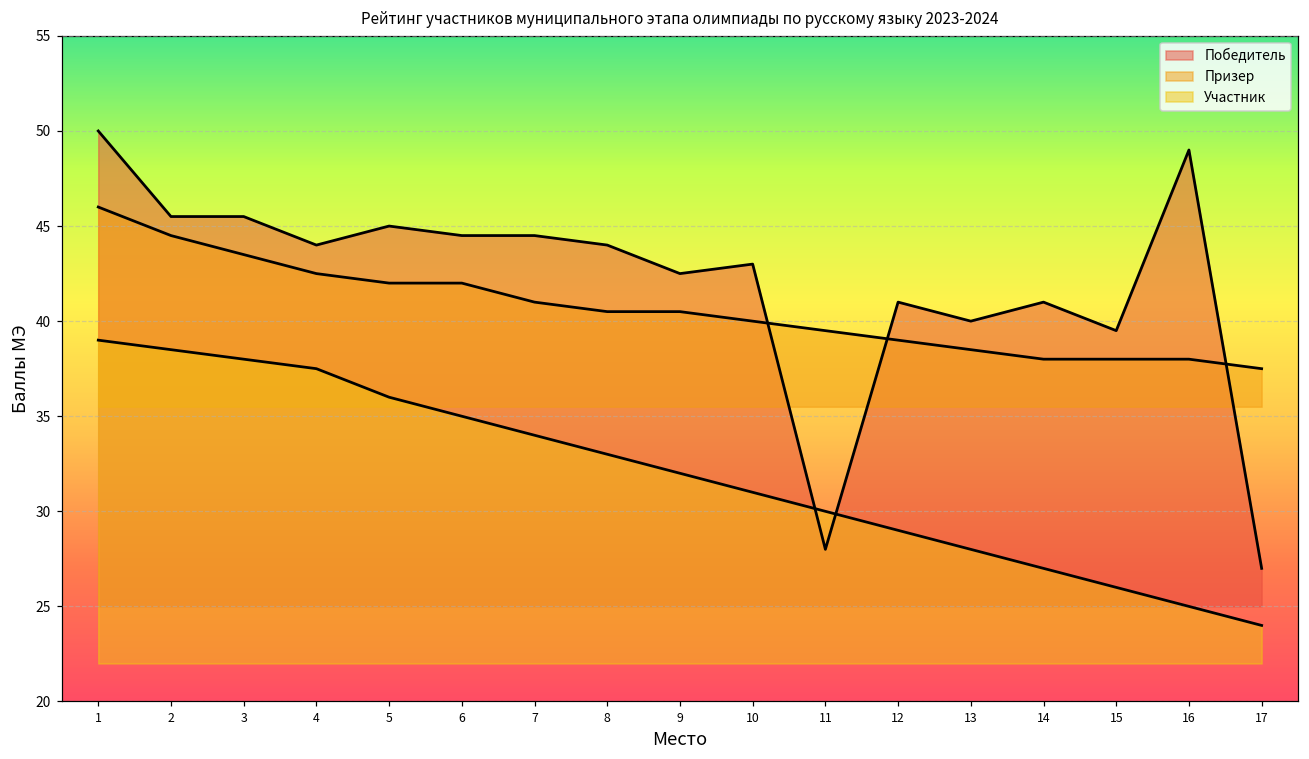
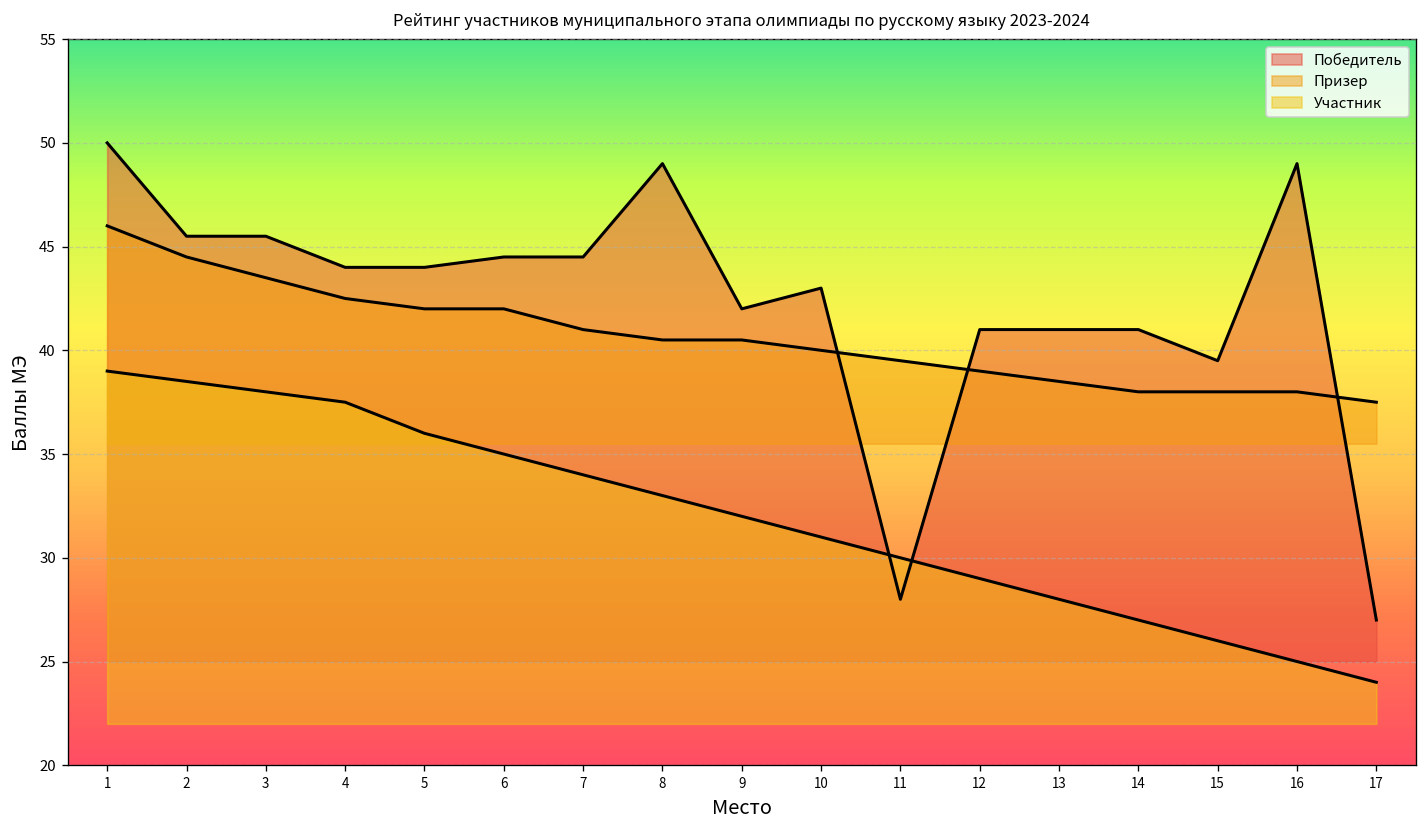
  {
    "Победитель": {
      "1": 50.0,
      "2": 45.5,
      "3": 45.5,
      "4": 44.0,
-     "5": 45,
+     "5": 44,
      "6": 44.5,
      "7": 44.5,
-     "8": 44,
-     "9": 42.5,
+     "8": 49,
+     "9": 42.0,
      "10": 43.0,
      "11": 28.0,
      "12": 41.0,
-     "13": 40,
+     "13": 41,
      "14": 41.0,
      "15": 39.5,
      "16": 49.0,
      "17": 27.0
    }
  }
